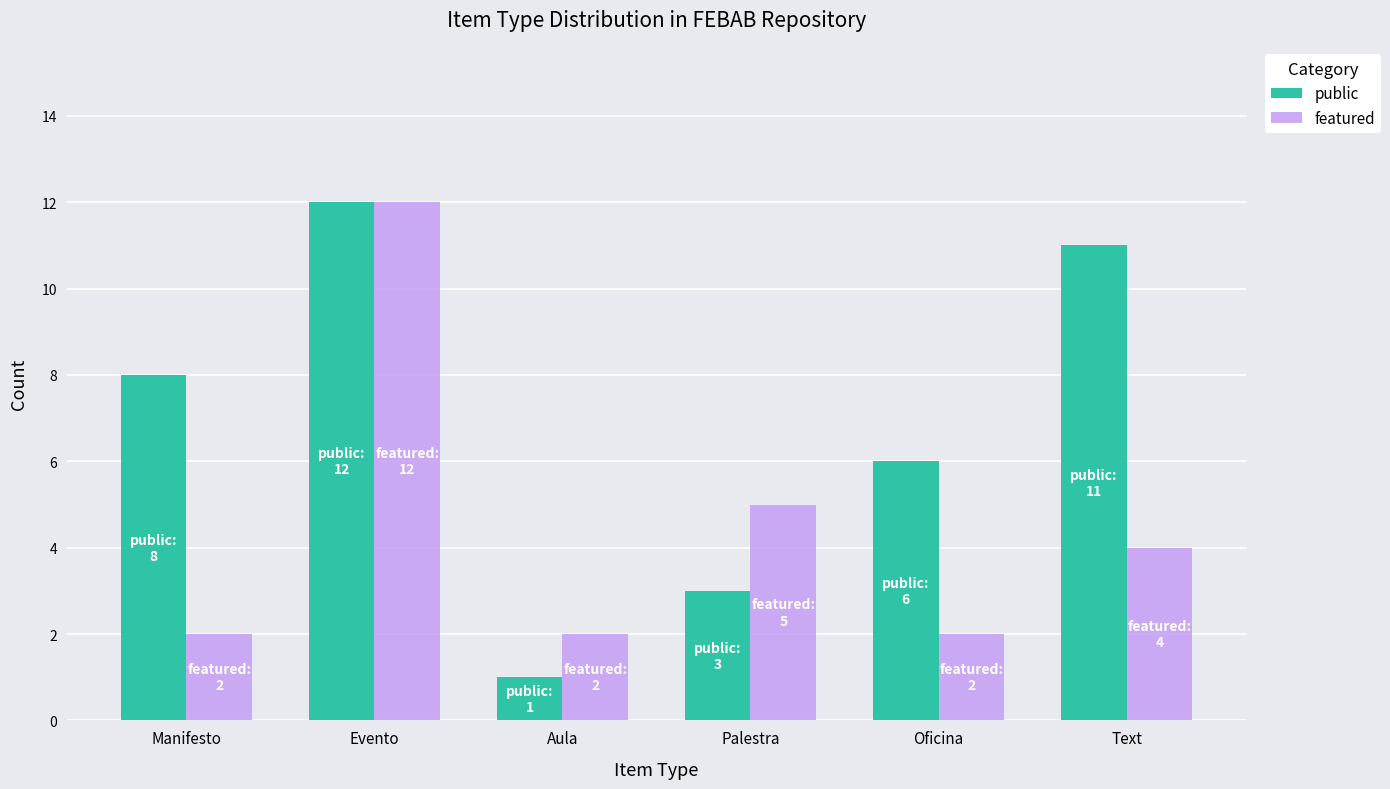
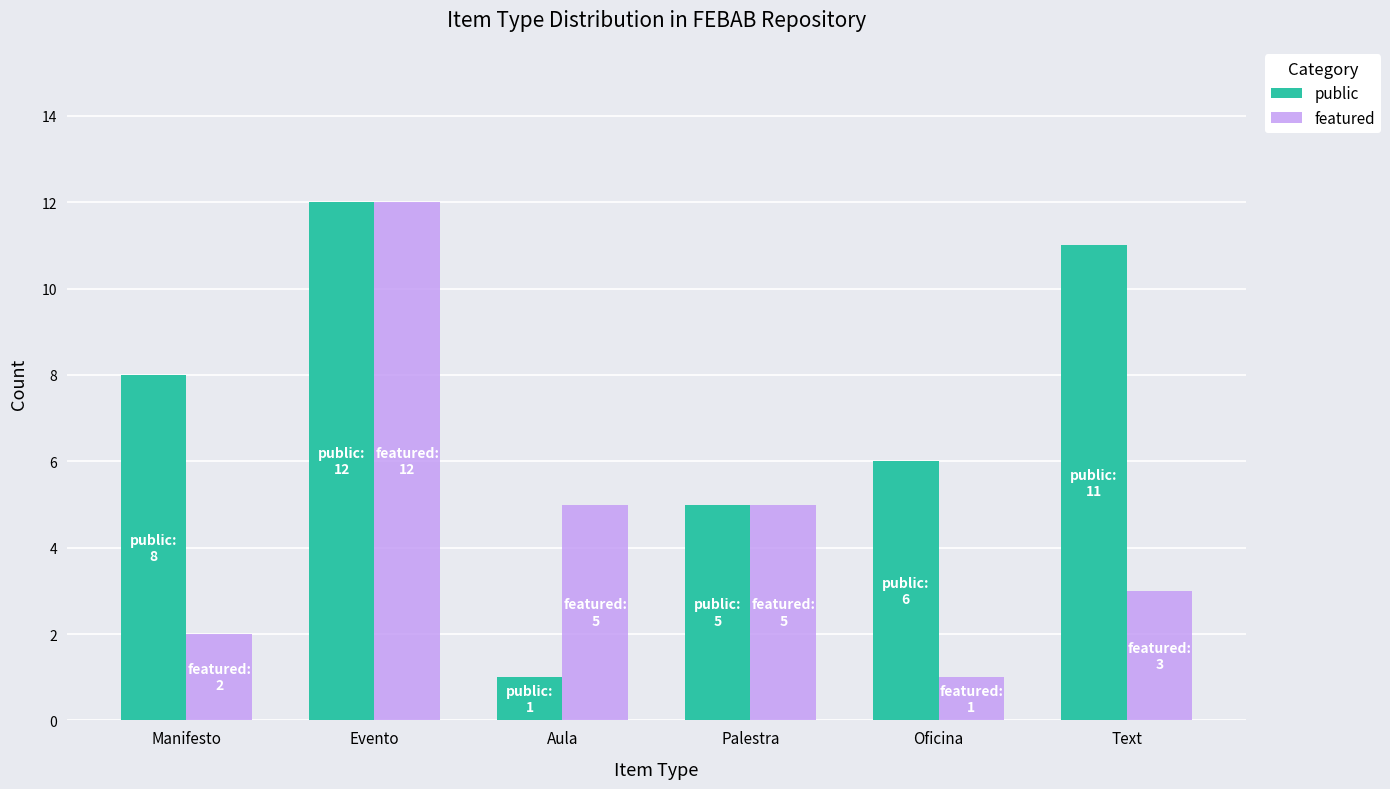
  {
    "public": {
      "Manifesto": 8,
      "Evento": 12,
      "Aula": 1,
-     "Palestra": 3,
+     "Palestra": 5,
      "Oficina": 6,
      "Text": 11
    },
    "featured": {
      "Manifesto": 2,
      "Evento": 12,
-     "Aula": 2,
+     "Aula": 5,
      "Palestra": 5,
-     "Oficina": 2,
-     "Text": 4
+     "Oficina": 1,
+     "Text": 3
    }
  }
